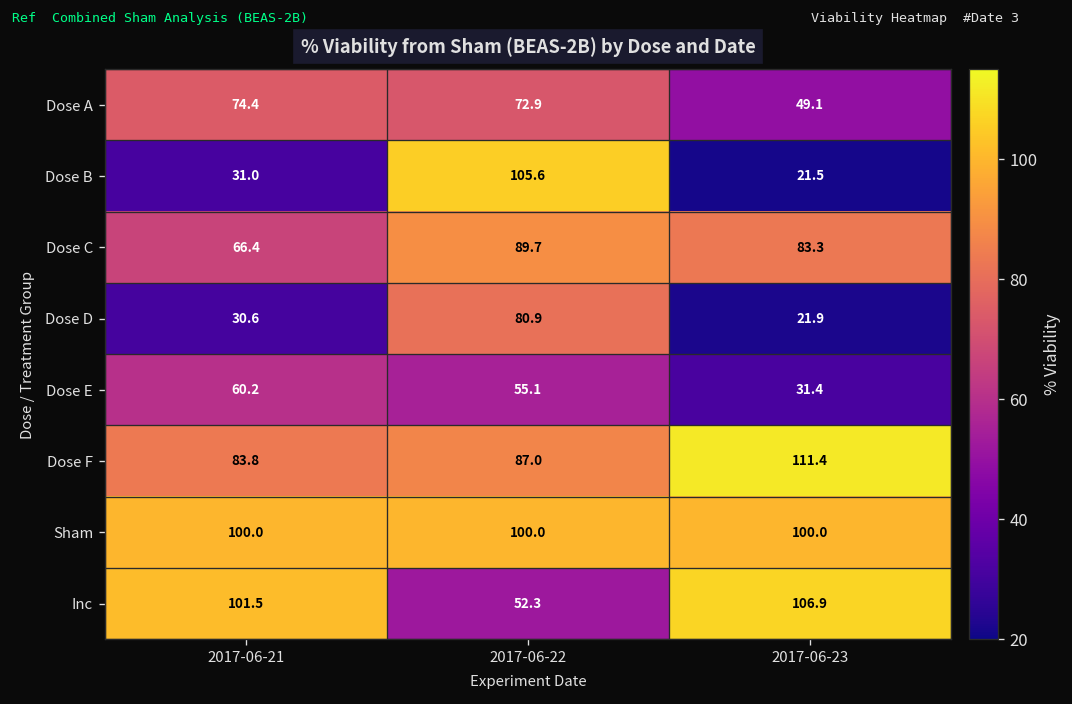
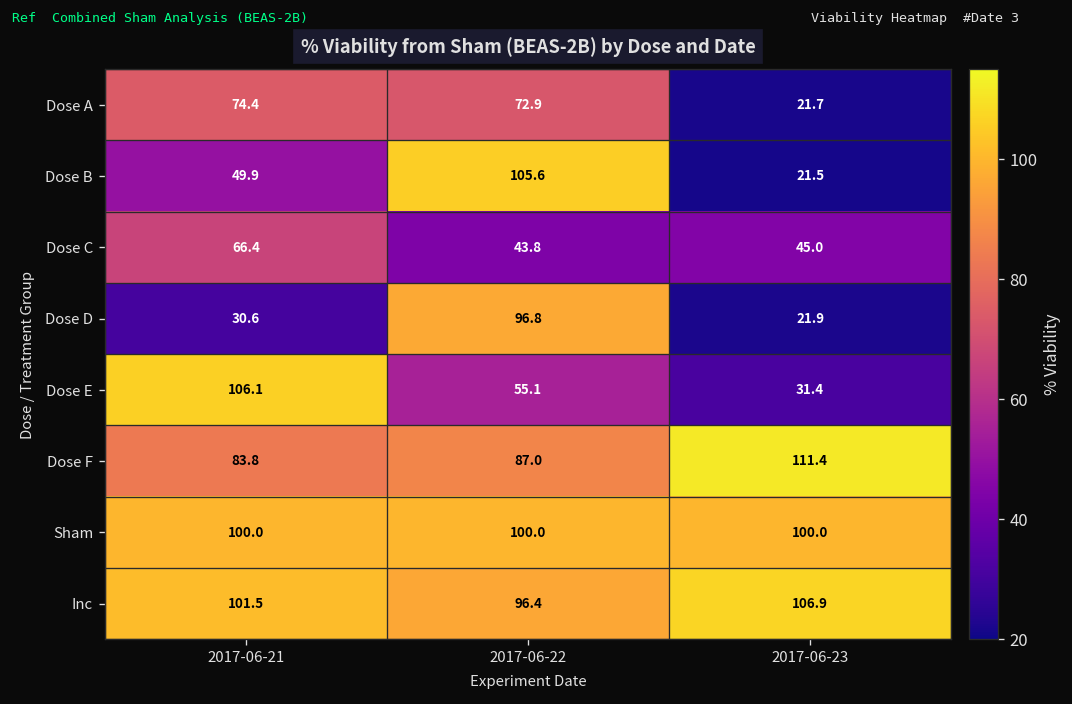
  {
    "Dose A": {
      "2017-06-21": 74.4,
      "2017-06-22": 72.9,
-     "2017-06-23": 49.1
+     "2017-06-23": 21.7
    },
    "Dose B": {
-     "2017-06-21": 31.0,
+     "2017-06-21": 49.9,
      "2017-06-22": 105.6,
      "2017-06-23": 21.5
    },
    "Dose C": {
      "2017-06-21": 66.4,
-     "2017-06-22": 89.7,
-     "2017-06-23": 83.3
+     "2017-06-22": 43.8,
+     "2017-06-23": 45.0
    },
    "Dose D": {
      "2017-06-21": 30.6,
-     "2017-06-22": 80.9,
+     "2017-06-22": 96.8,
      "2017-06-23": 21.9
    },
    "Dose E": {
-     "2017-06-21": 60.2,
+     "2017-06-21": 106.1,
      "2017-06-22": 55.1,
      "2017-06-23": 31.4
    },
    "Dose F": {
      "2017-06-21": 83.8,
      "2017-06-22": 87.0,
      "2017-06-23": 111.4
    },
    "Sham": {
      "2017-06-21": 100.0,
      "2017-06-22": 100.0,
      "2017-06-23": 100.0
    },
    "Inc": {
      "2017-06-21": 101.5,
-     "2017-06-22": 52.3,
+     "2017-06-22": 96.4,
      "2017-06-23": 106.9
    }
  }
